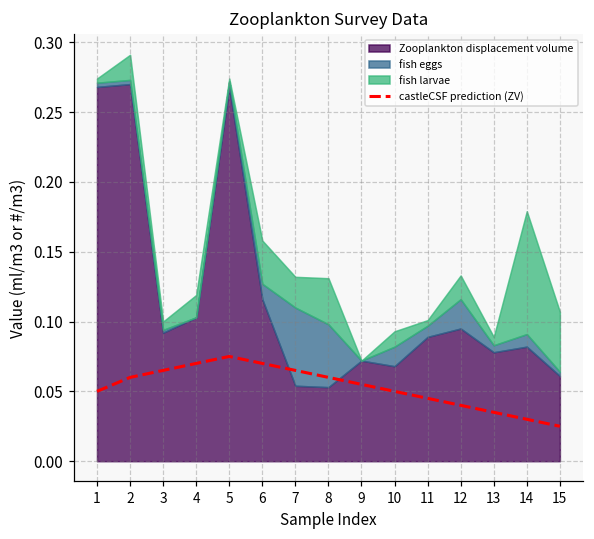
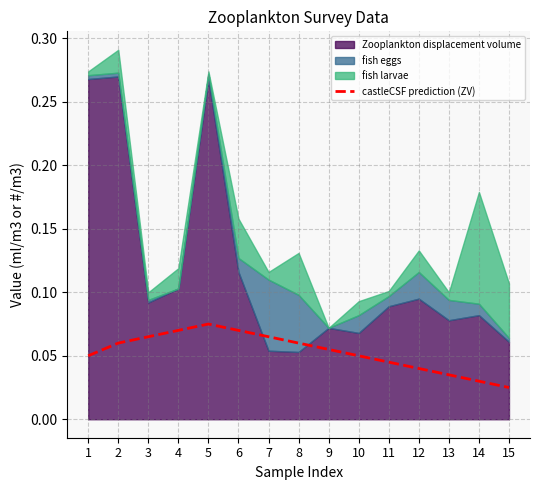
  {
    "castleCSF prediction (ZV)": {
      "1": 0.050,
      "2": 0.060,
      "3": 0.065,
      "4": 0.070,
      "5": 0.075,
      "6": 0.070,
      "7": 0.065,
      "8": 0.060,
      "9": 0.055,
      "10": 0.050,
      "11": 0.045,
      "12": 0.040,
      "13": 0.035,
      "14": 0.030,
      "15": 0.025
    },
    "Zooplankton displacement volume": {
      "1": 0.268,
      "2": 0.270,
      "5": 0.268,
      "6": 0.116,
      "7": 0.054,
      "8": 0.053,
      "10": 0.068,
      "11": 0.089,
      "12": 0.095,
      "13": 0.078,
      "14": 0.082,
      "15": 0.061
    },
    "fish eggs": {
      "1": 0.003,
      "2": 0.003,
      "6": 0.011,
      "7": 0.056,
      "8": 0.045,
      "10": 0.014,
      "11": 0.008,
      "12": 0.021,
-     "13": 0.005,
+     "13": 0.016,
      "14": 0.009,
      "15": 0.003
    },
    "fish larvae": {
      "1": 0.003,
      "2": 0.018,
      "3": 0.006,
      "4": 0.016,
      "6": 0.031,
-     "7": 0.022,
+     "7": 0.006,
      "8": 0.033,
      "10": 0.011,
      "11": 0.004,
      "12": 0.017,
      "13": 0.006,
      "14": 0.088,
      "15": 0.043
    }
  }
